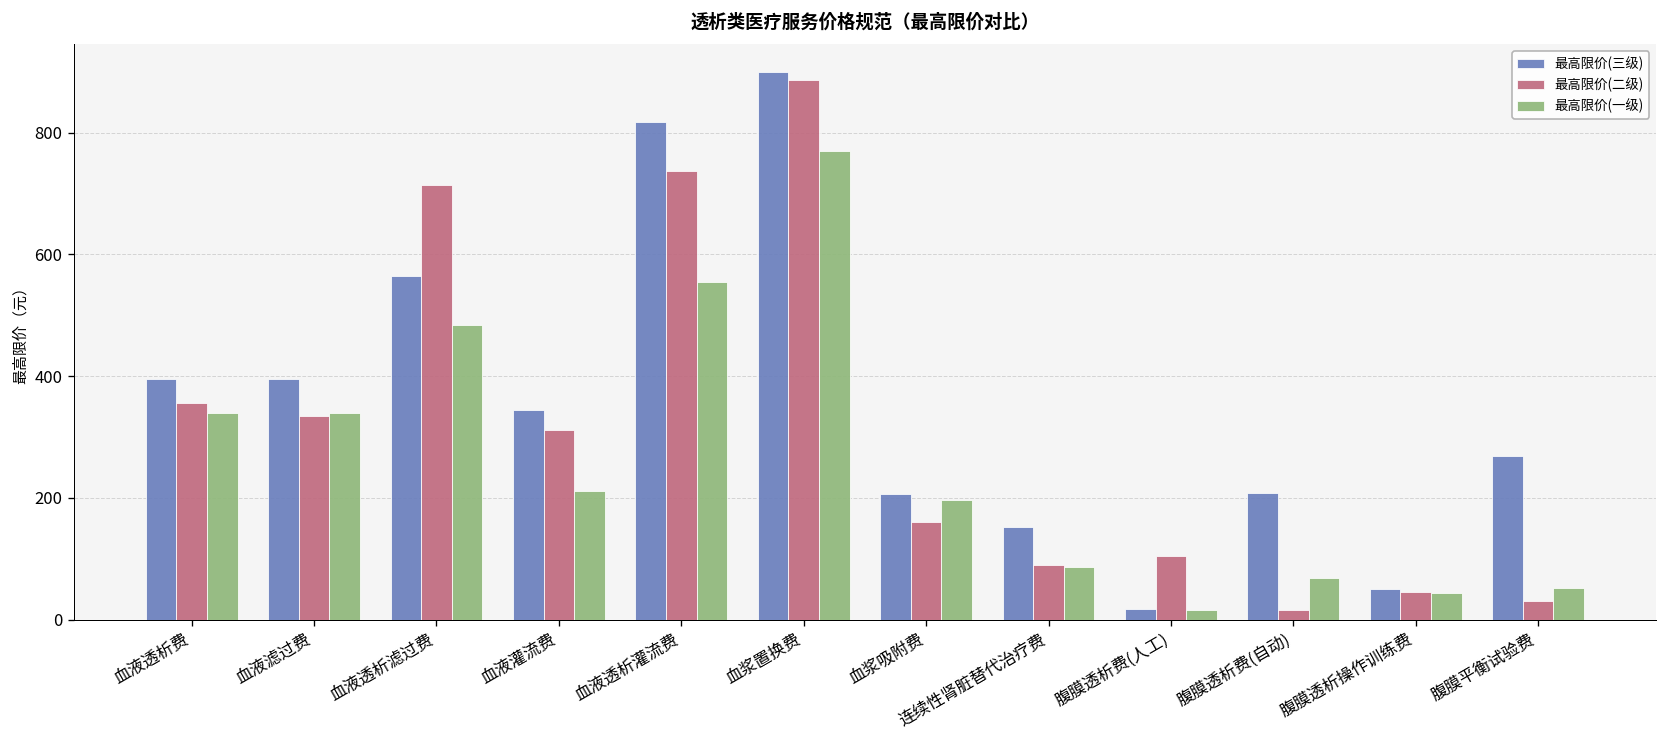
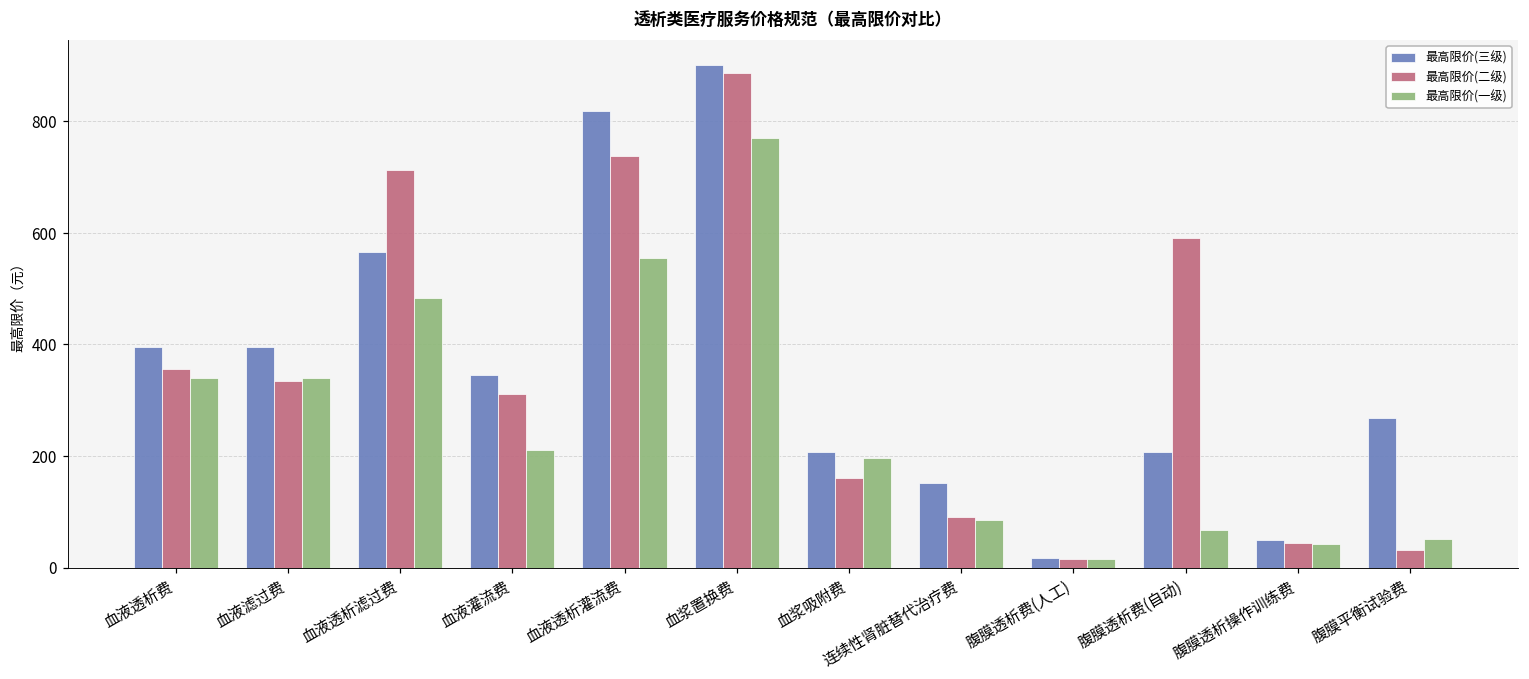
  {
    "最高限价(三级)": {
      "血液透析费": 400,
      "血液滤过费": 400,
      "血液透析滤过费": 570,
      "血液灌流费": 350,
      "血液透析灌流费": 820,
      "血浆置换费": 900,
      "血浆吸附费": 210,
      "连续性肾脏替代治疗费": 150,
      "腹膜透析费(人工)": 20,
      "腹膜透析费(自动)": 210,
      "腹膜透析操作训练费": 50,
      "腹膜平衡试验费": 270
    },
    "最高限价(二级)": {
      "血液透析费": 360,
      "血液滤过费": 330,
      "血液透析滤过费": 710,
      "血液灌流费": 310,
      "血液透析灌流费": 740,
      "血浆置换费": 890,
      "血浆吸附费": 160,
      "连续性肾脏替代治疗费": 90,
-     "腹膜透析费(人工)": 100,
-     "腹膜透析费(自动)": 20,
+     "腹膜透析费(人工)": 20,
+     "腹膜透析费(自动)": 590,
      "腹膜透析操作训练费": 50,
      "腹膜平衡试验费": 30
    },
    "最高限价(一级)": {
      "血液透析费": 340,
      "血液滤过费": 340,
      "血液透析滤过费": 480,
      "血液灌流费": 210,
      "血液透析灌流费": 560,
      "血浆置换费": 770,
      "血浆吸附费": 200,
      "连续性肾脏替代治疗费": 90,
      "腹膜透析费(人工)": 20,
      "腹膜透析费(自动)": 70,
      "腹膜透析操作训练费": 40,
      "腹膜平衡试验费": 50
    }
  }
